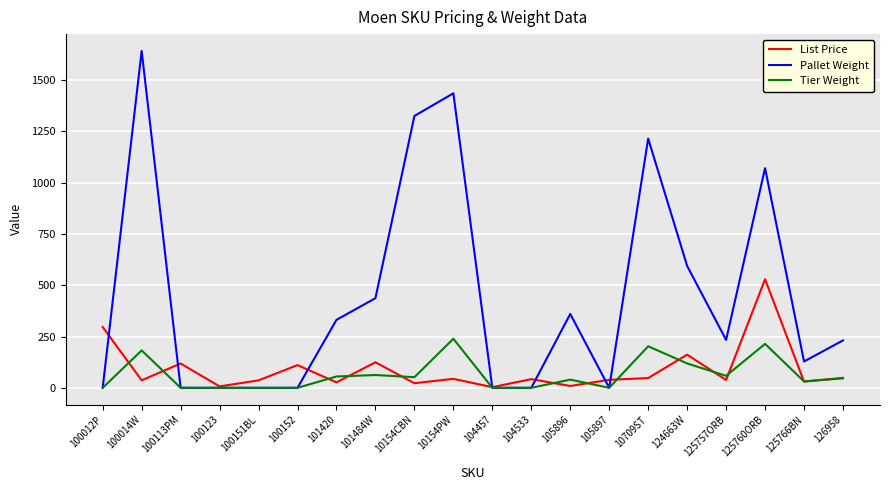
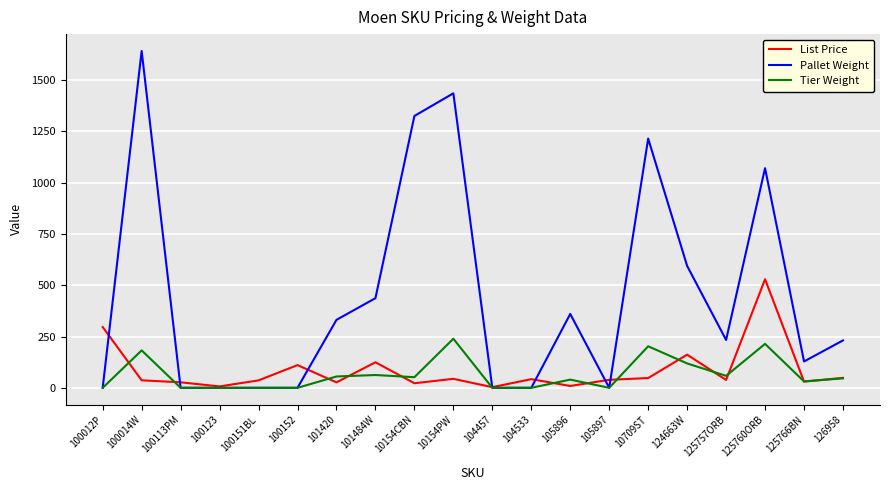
  {
    "List Price": {
      "100012P": 300,
      "100014W": 40,
-     "100113PM": 120,
+     "100113PM": 30,
      "100151BL": 40,
      "100152": 110,
      "101420": 30,
      "101484W": 120,
      "10154CBN": 20,
      "10154PW": 40,
      "104533": 40,
      "105896": 10,
      "105897": 40,
      "10709ST": 50,
      "124663W": 160,
      "125757ORB": 40,
      "125760ORB": 530
    },
    "Pallet Weight": {
      "100014W": 1640,
      "101420": 330,
      "101484W": 440,
      "10154CBN": 1320,
      "10154PW": 1440,
      "105896": 360,
      "10709ST": 1210,
      "124663W": 590,
      "125757ORB": 230,
      "125760ORB": 1070,
      "125766BN": 130,
      "126958": 230
    },
    "Tier Weight": {
      "100014W": 180,
      "101420": 60,
      "101484W": 60,
      "10154CBN": 50,
      "10154PW": 240,
      "105896": 40,
      "10709ST": 200,
      "124663W": 120,
      "125757ORB": 60,
      "125760ORB": 210
    }
  }
